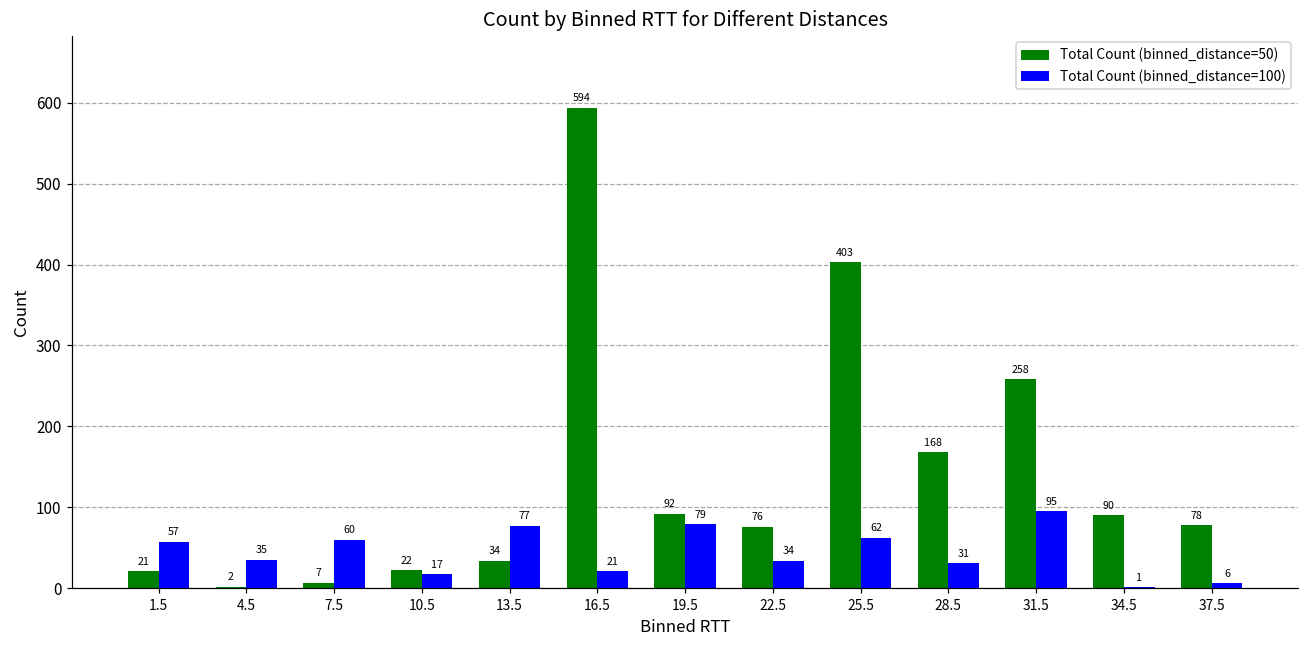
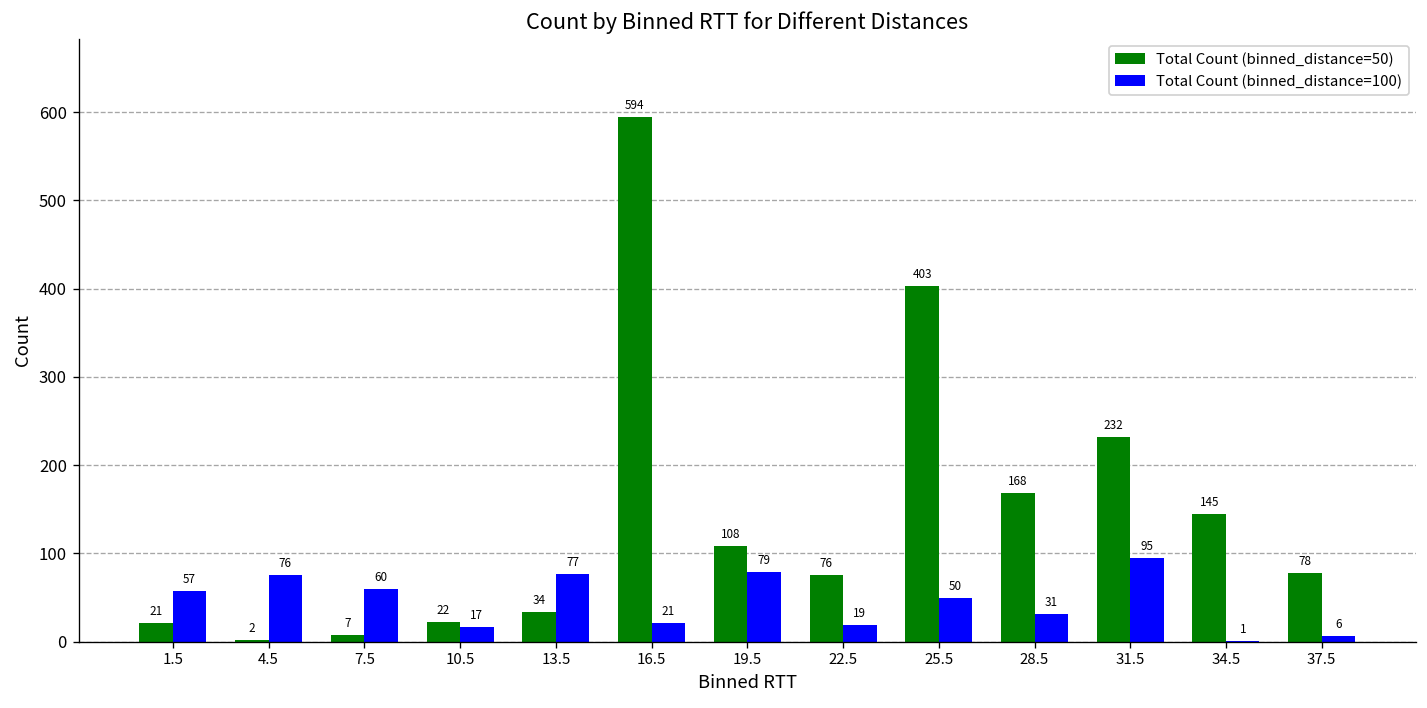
  {
    "Total Count (binned_distance=50)": {
      "1.5": 21,
      "4.5": 2,
      "7.5": 7,
      "10.5": 22,
      "13.5": 34,
      "16.5": 594,
-     "19.5": 92,
+     "19.5": 108,
      "22.5": 76,
      "25.5": 403,
      "28.5": 168,
-     "31.5": 258,
-     "34.5": 90,
+     "31.5": 232,
+     "34.5": 145,
      "37.5": 78
    },
    "Total Count (binned_distance=100)": {
      "1.5": 57,
-     "4.5": 35,
+     "4.5": 76,
      "7.5": 60,
      "10.5": 17,
      "13.5": 77,
      "16.5": 21,
      "19.5": 79,
-     "22.5": 34,
-     "25.5": 62,
+     "22.5": 19,
+     "25.5": 50,
      "28.5": 31,
      "31.5": 95,
      "34.5": 1,
      "37.5": 6
    }
  }
